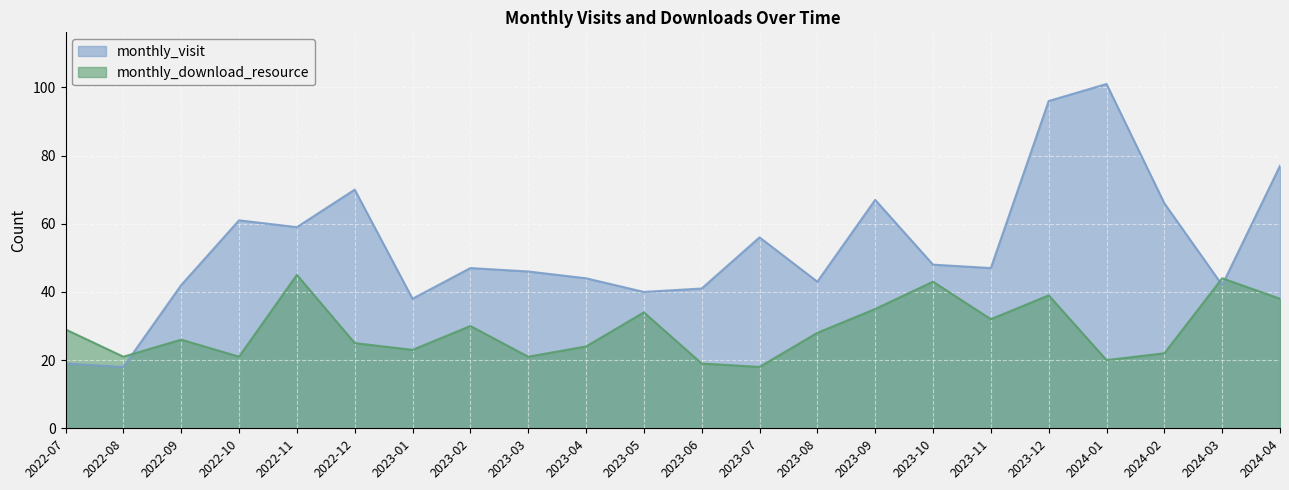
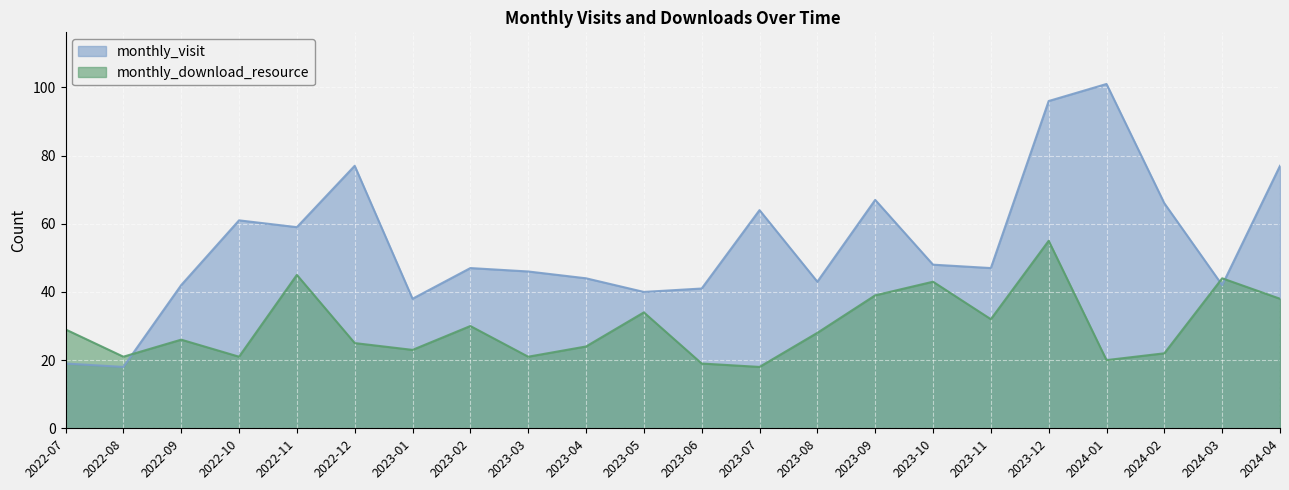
  {
    "monthly_visit": {
      "2022-07": 19,
      "2022-08": 18,
      "2022-09": 42,
      "2022-10": 61,
      "2022-11": 59,
-     "2022-12": 70,
+     "2022-12": 77,
      "2023-01": 38,
      "2023-02": 47,
      "2023-03": 46,
      "2023-04": 44,
      "2023-05": 40,
      "2023-06": 41,
-     "2023-07": 56,
+     "2023-07": 64,
      "2023-08": 43,
      "2023-09": 67,
      "2023-10": 48,
      "2023-11": 47,
      "2023-12": 96,
      "2024-01": 101,
      "2024-02": 66,
      "2024-03": 42,
      "2024-04": 77
    },
    "monthly_download_resource": {
      "2022-07": 29,
      "2022-08": 21,
      "2022-09": 26,
      "2022-10": 21,
      "2022-11": 45,
      "2022-12": 25,
      "2023-01": 23,
      "2023-02": 30,
      "2023-03": 21,
      "2023-04": 24,
      "2023-05": 34,
      "2023-06": 19,
      "2023-07": 18,
      "2023-08": 28,
-     "2023-09": 35,
+     "2023-09": 39,
      "2023-10": 43,
      "2023-11": 32,
-     "2023-12": 39,
+     "2023-12": 55,
      "2024-01": 20,
      "2024-02": 22,
      "2024-03": 44,
      "2024-04": 38
    }
  }
